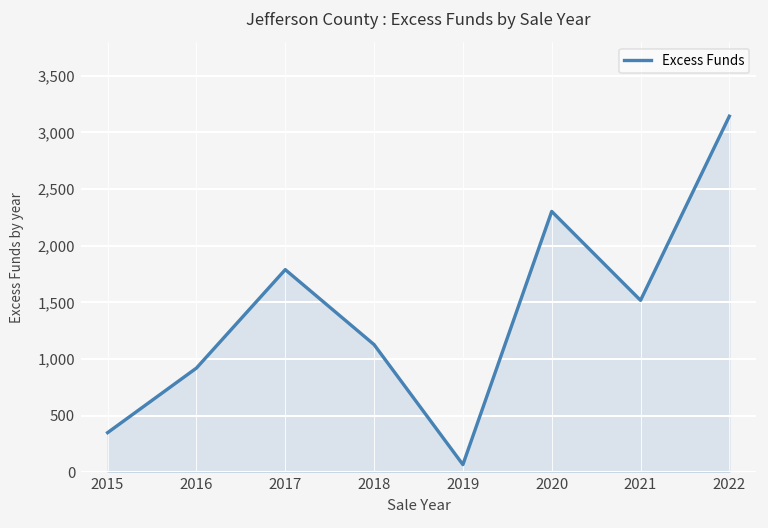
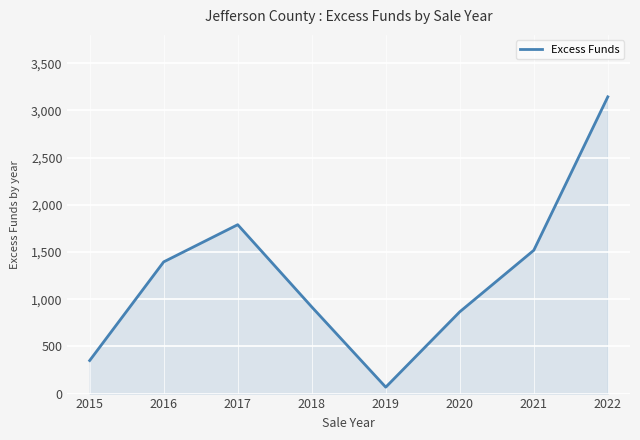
  {
    "2015": "400",
-   "2016": "900",
+   "2016": "1,400",
    "2017": "1,800",
-   "2018": "1,100",
+   "2018": "900",
    "2019": "100",
-   "2020": "2,300",
+   "2020": "900",
    "2021": "1,500",
    "2022": "3,100"
  }
